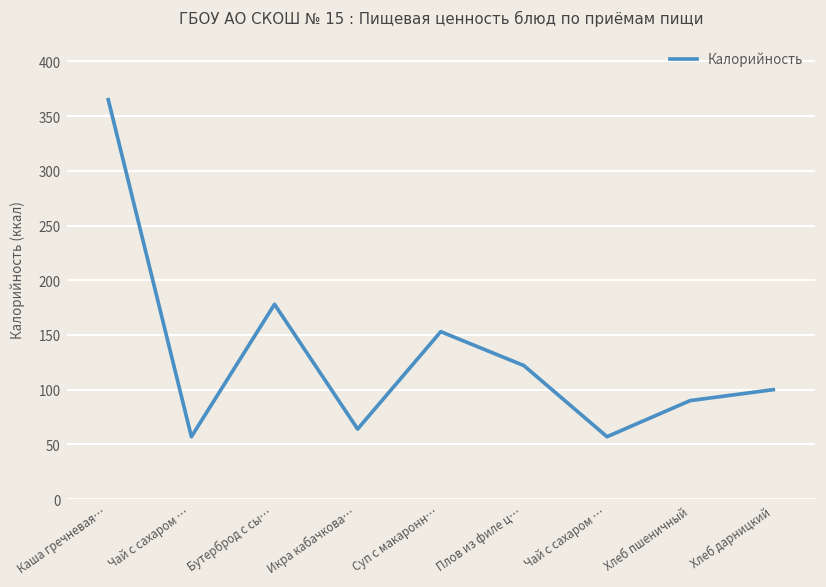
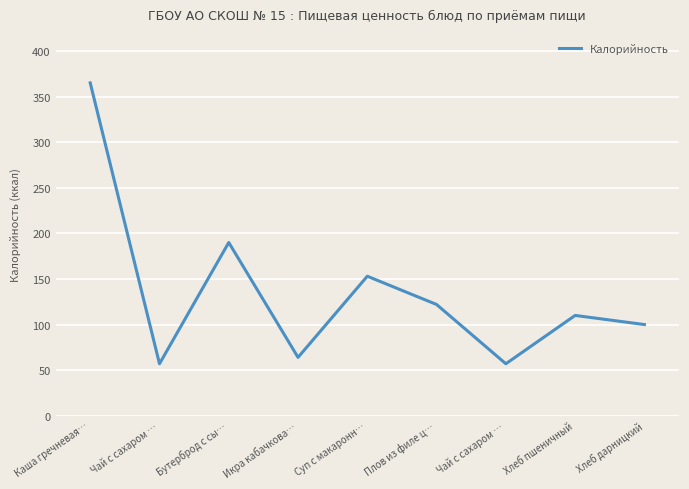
  {
    "Каша гречневая…": 370,
-   "Бутерброд с сы…": 180,
+   "Бутерброд с сы…": 190,
    "Икра кабачкова…": 60,
    "Суп с макаронн…": 150,
    "Плов из филе ц…": 120,
-   "Хлеб пшеничный": 90,
+   "Хлеб пшеничный": 110,
    "Хлеб дарницкий": 100
  }
